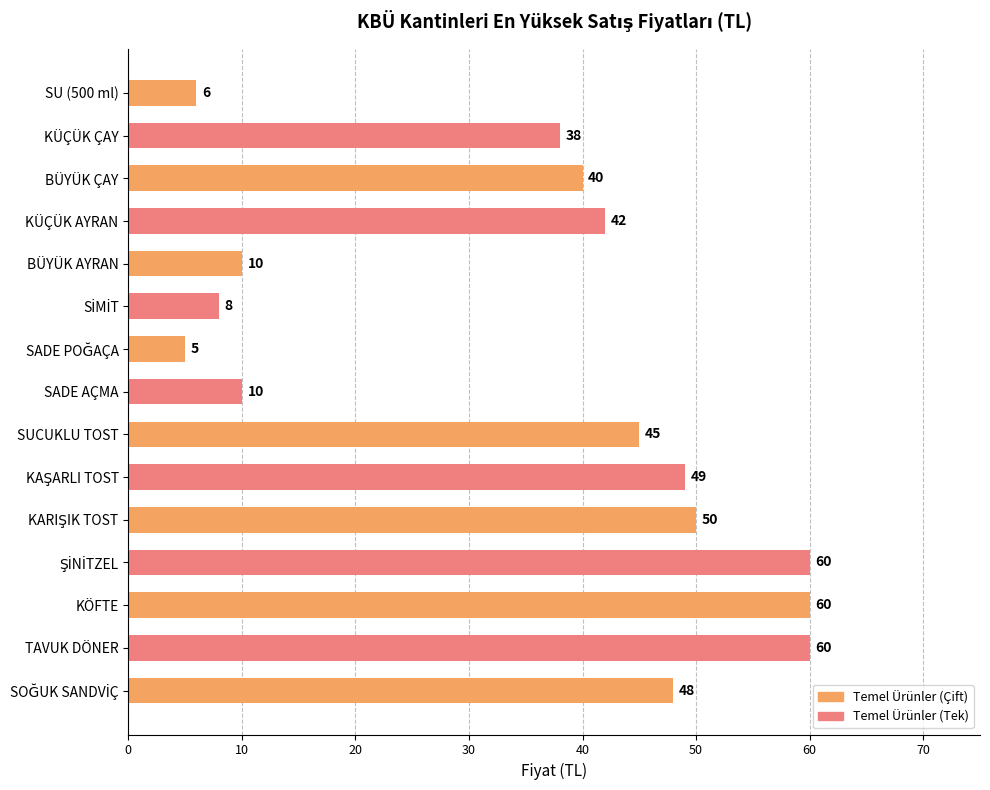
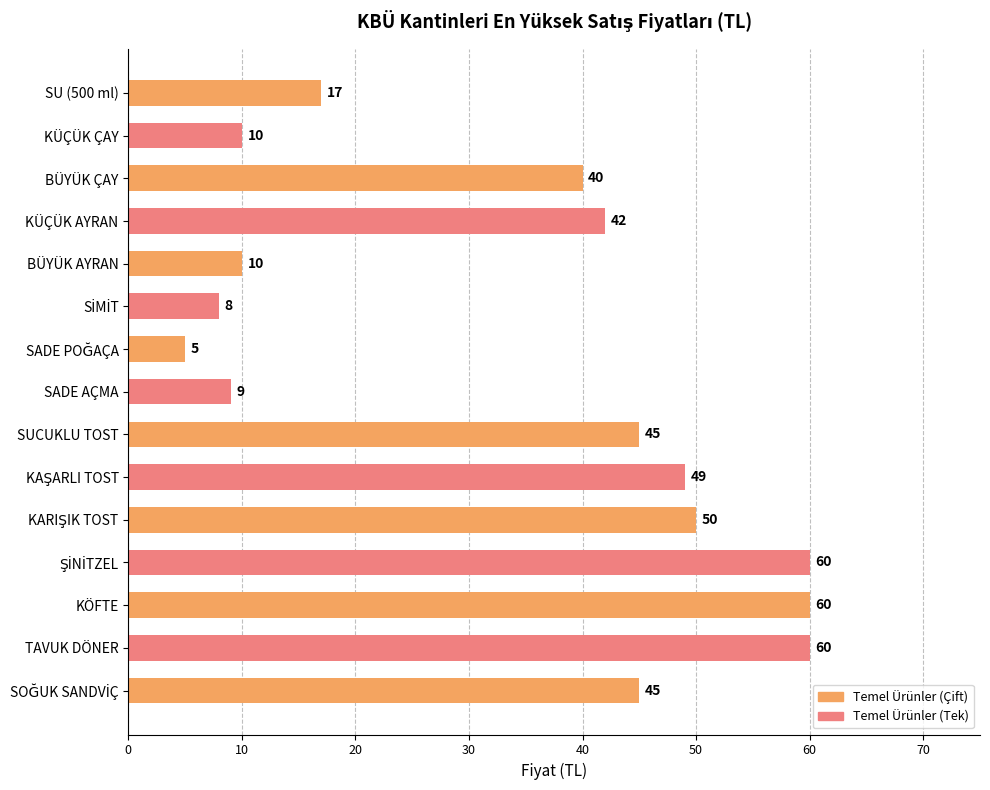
  {
-   "SU (500 ml)": 6,
-   "KÜÇÜK ÇAY": 38,
+   "SU (500 ml)": 17,
+   "KÜÇÜK ÇAY": 10,
    "BÜYÜK ÇAY": 40,
    "KÜÇÜK AYRAN": 42,
    "BÜYÜK AYRAN": 10,
    "SİMİT": 8,
    "SADE POĞAÇA": 5,
-   "SADE AÇMA": 10,
+   "SADE AÇMA": 9,
    "SUCUKLU TOST": 45,
    "KAŞARLI TOST": 49,
    "KARIŞIK TOST": 50,
    "ŞİNİTZEL": 60,
    "KÖFTE": 60,
    "TAVUK DÖNER": 60,
-   "SOĞUK SANDVİÇ": 48
+   "SOĞUK SANDVİÇ": 45
  }
